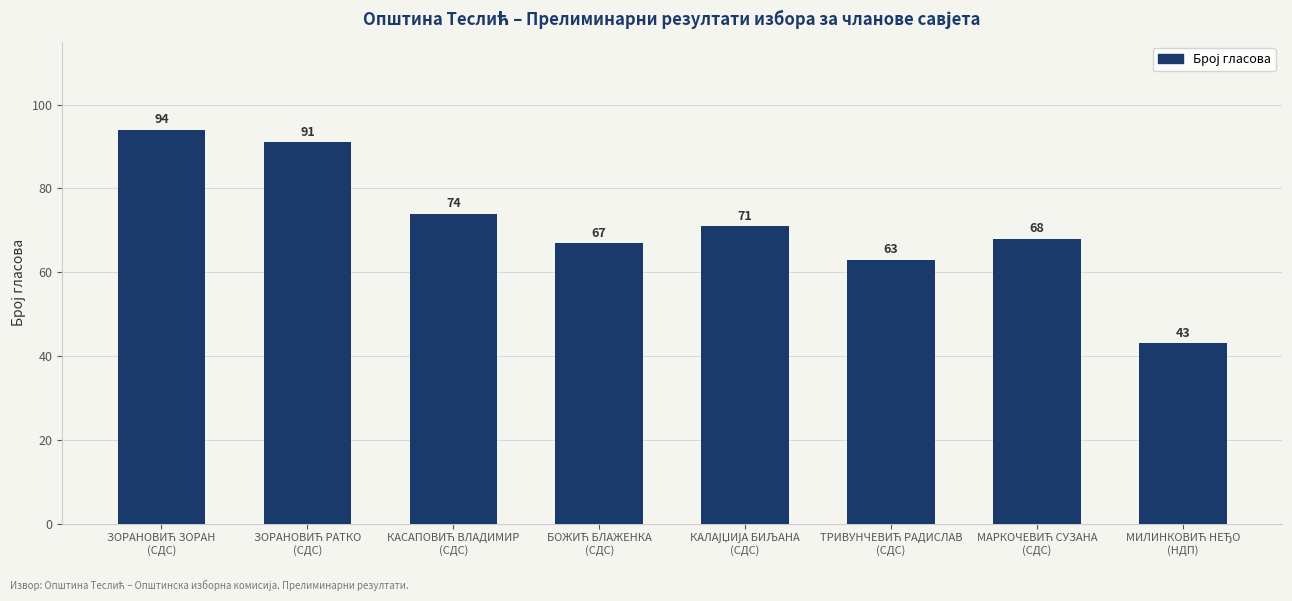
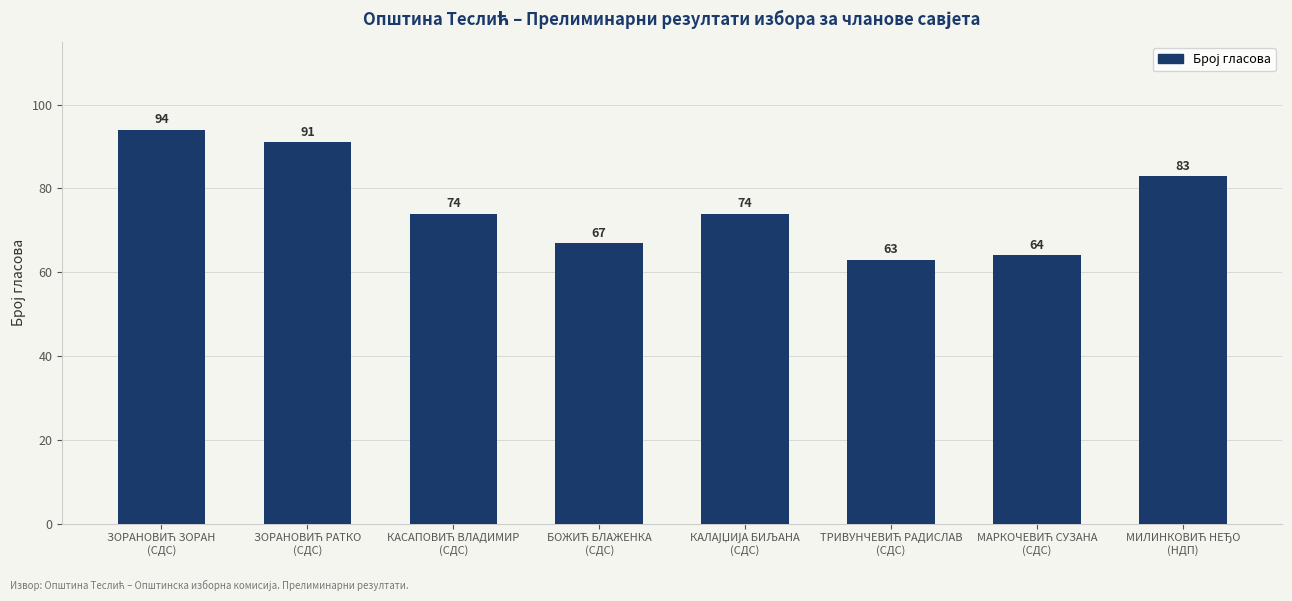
  {
    "ЗОРАНОВИЋ ЗОРАН (СДС)": 94,
    "ЗОРАНОВИЋ РАТКО (СДС)": 91,
    "КАСАПОВИЋ ВЛАДИМИР (СДС)": 74,
    "БОЖИЋ БЛАЖЕНКА (СДС)": 67,
-   "КАЛАЈЏИЈА БИЉАНА (СДС)": 71,
+   "КАЛАЈЏИЈА БИЉАНА (СДС)": 74,
    "ТРИВУНЧЕВИЋ РАДИСЛАВ (СДС)": 63,
-   "МАРКОЧЕВИЋ СУЗАНА (СДС)": 68,
-   "МИЛИНКОВИЋ НЕЂО (НДП)": 43
+   "МАРКОЧЕВИЋ СУЗАНА (СДС)": 64,
+   "МИЛИНКОВИЋ НЕЂО (НДП)": 83
  }
